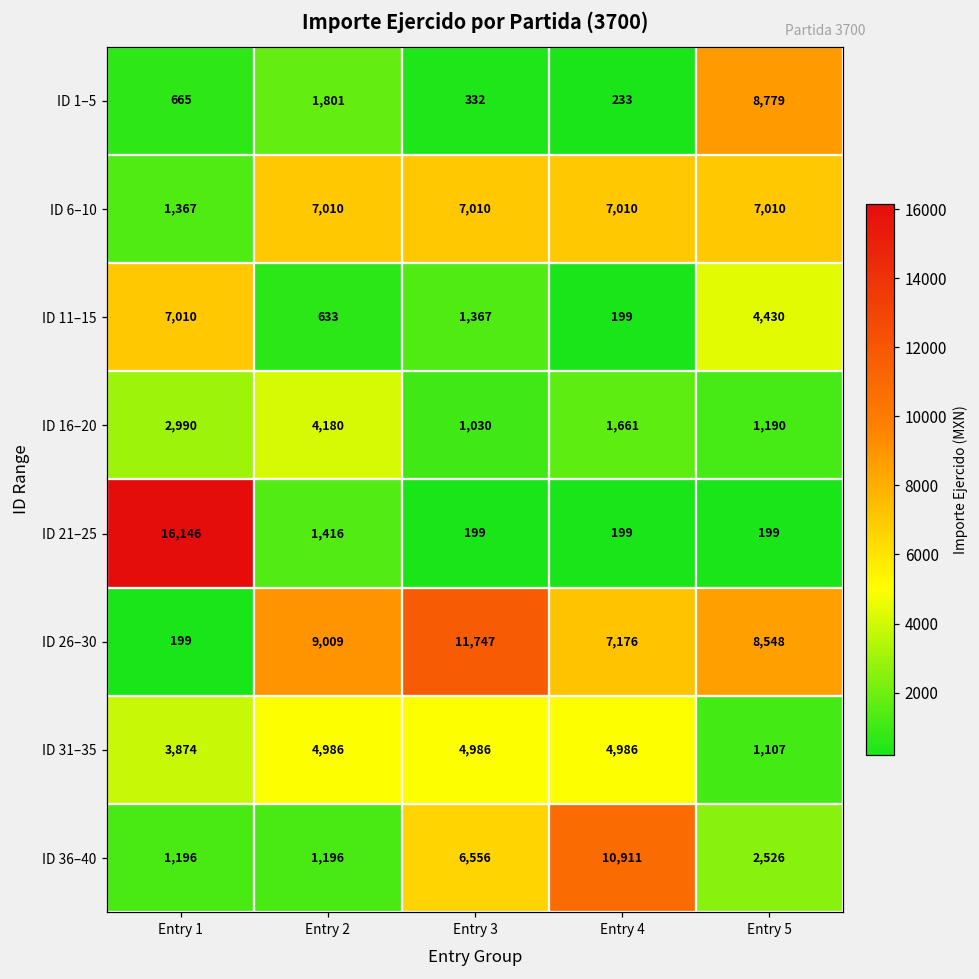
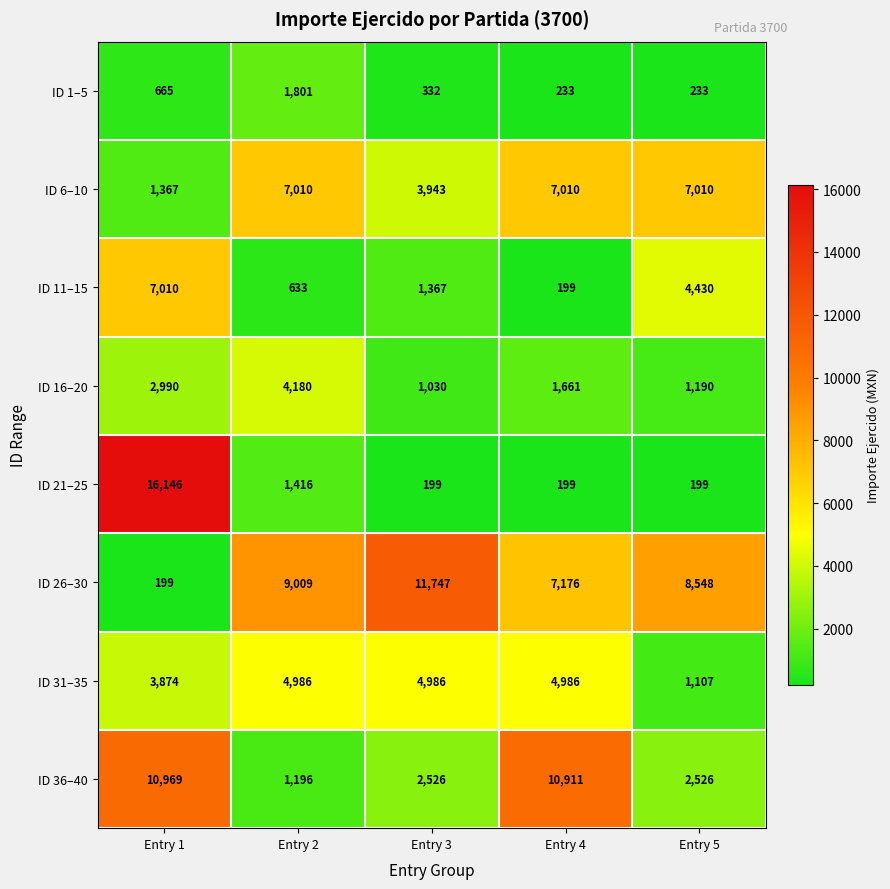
  {
    "ID 1–5": {
      "Entry 1": "665",
      "Entry 2": "1,801",
      "Entry 3": "332",
      "Entry 4": "233",
-     "Entry 5": "8,779"
+     "Entry 5": "233"
    },
    "ID 6–10": {
      "Entry 1": "1,367",
      "Entry 2": "7,010",
-     "Entry 3": "7,010",
+     "Entry 3": "3,943",
      "Entry 4": "7,010",
      "Entry 5": "7,010"
    },
    "ID 11–15": {
      "Entry 1": "7,010",
      "Entry 2": "633",
      "Entry 3": "1,367",
      "Entry 4": "199",
      "Entry 5": "4,430"
    },
    "ID 16–20": {
      "Entry 1": "2,990",
      "Entry 2": "4,180",
      "Entry 3": "1,030",
      "Entry 4": "1,661",
      "Entry 5": "1,190"
    },
    "ID 21–25": {
      "Entry 1": "16,146",
      "Entry 2": "1,416",
      "Entry 3": "199",
      "Entry 4": "199",
      "Entry 5": "199"
    },
    "ID 26–30": {
      "Entry 1": "199",
      "Entry 2": "9,009",
      "Entry 3": "11,747",
      "Entry 4": "7,176",
      "Entry 5": "8,548"
    },
    "ID 31–35": {
      "Entry 1": "3,874",
      "Entry 2": "4,986",
      "Entry 3": "4,986",
      "Entry 4": "4,986",
      "Entry 5": "1,107"
    },
    "ID 36–40": {
-     "Entry 1": "1,196",
+     "Entry 1": "10,969",
      "Entry 2": "1,196",
-     "Entry 3": "6,556",
+     "Entry 3": "2,526",
      "Entry 4": "10,911",
      "Entry 5": "2,526"
    }
  }
